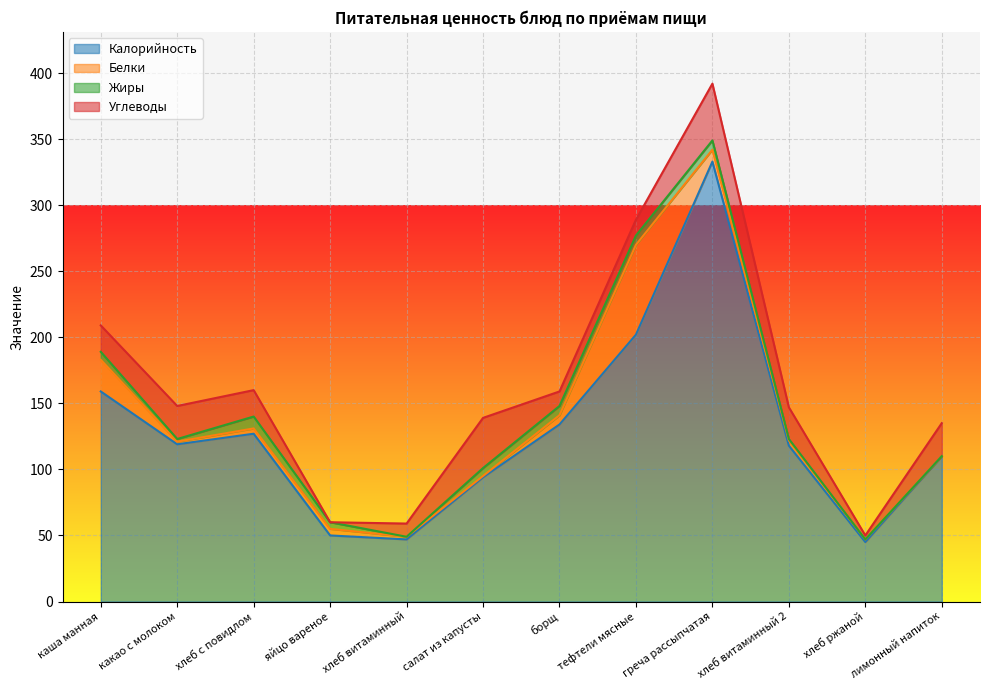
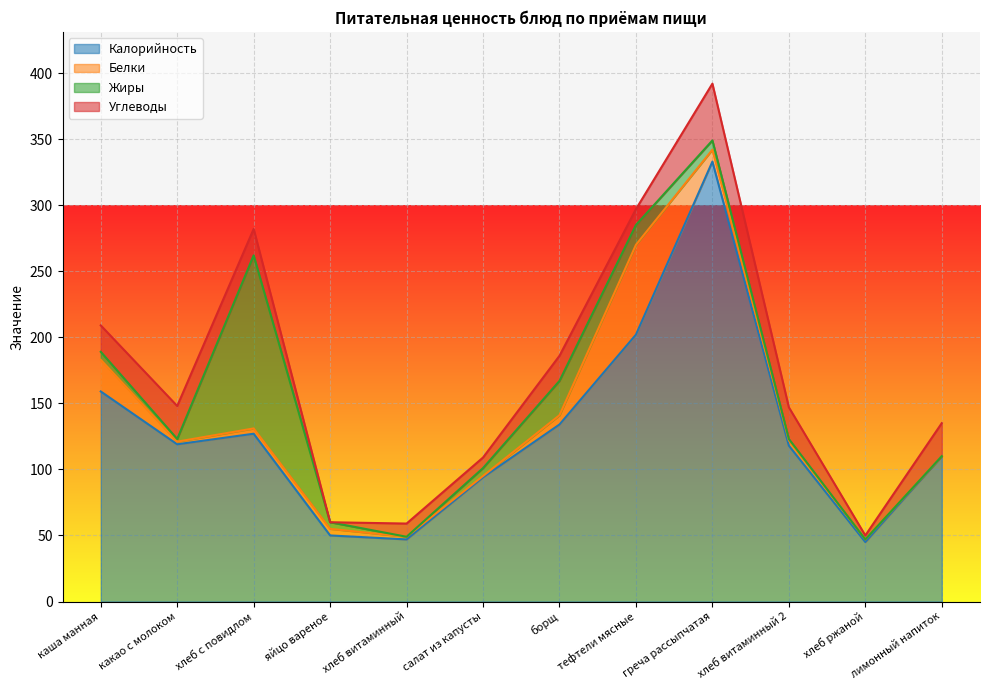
  {
    "Калорийность": {
      "каша манная": 159,
      "какао с молоком": 119,
      "хлеб с повидлом": 127,
      "яйцо вареное": 50,
      "хлеб витаминный": 47,
      "борщ": 134,
      "тефтели мясные": 202,
      "греча рассыпчатая": 333,
      "хлеб витаминный 2": 118,
      "хлеб ржаной": 45
    },
    "Белки": {
      "каша манная": 24,
      "какао с молоком": 2,
      "хлеб с повидлом": 4,
      "яйцо вареное": 5,
      "борщ": 7,
      "тефтели мясные": 68,
      "греча рассыпчатая": 9
    },
    "Жиры": {
      "каша манная": 6,
      "какао с молоком": 2,
-     "хлеб с повидлом": 9,
+     "хлеб с повидлом": 131,
      "салат из капусты": 6,
-     "борщ": 7,
-     "тефтели мясные": 7,
+     "борщ": 26,
+     "тефтели мясные": 15,
      "греча рассыпчатая": 7
    },
    "Углеводы": {
      "каша манная": 20,
      "какао с молоком": 25,
      "хлеб с повидлом": 20,
      "хлеб витаминный": 10,
-     "салат из капусты": 38,
-     "борщ": 11,
+     "салат из капусты": 8,
+     "борщ": 19,
      "тефтели мясные": 12,
      "греча рассыпчатая": 43,
      "хлеб витаминный 2": 24,
      "хлеб ржаной": 3,
      "лимонный напиток": 25
    }
  }
